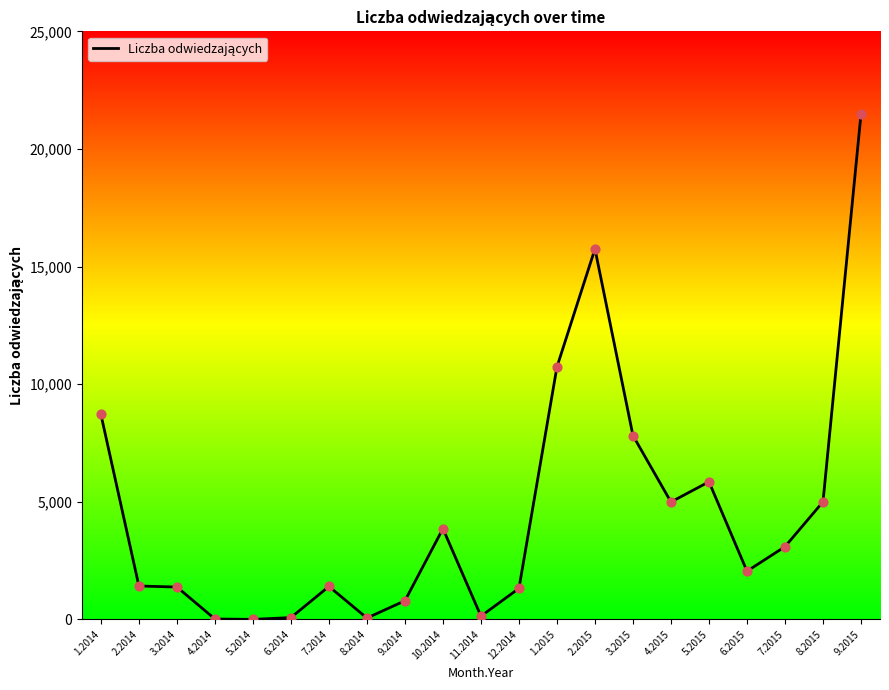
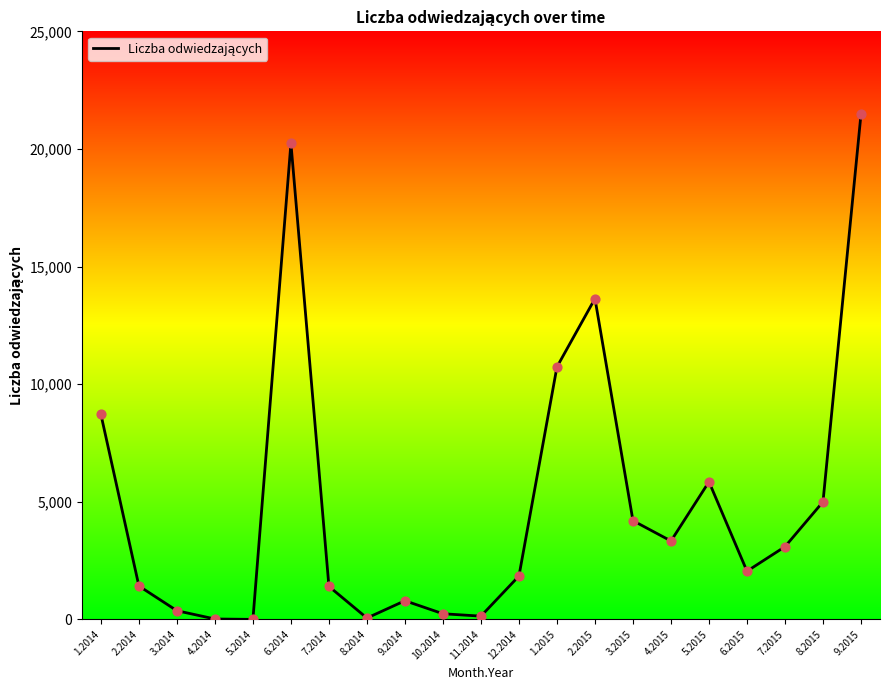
  {
    "1.2014": "8,700",
    "2.2014": "1,400",
-   "3.2014": "1,400",
+   "3.2014": "400",
    "4.2014": "0",
    "5.2014": "0",
-   "6.2014": "100",
+   "6.2014": "20,200",
    "7.2014": "1,400",
    "8.2014": "100",
    "9.2014": "800",
-   "10.2014": "3,900",
+   "10.2014": "200",
    "11.2014": "100",
-   "12.2014": "1,300",
+   "12.2014": "1,800",
    "1.2015": "10,700",
-   "2.2015": "15,800",
-   "3.2015": "7,800",
-   "4.2015": "5,000",
+   "2.2015": "13,600",
+   "3.2015": "4,200",
+   "4.2015": "3,300",
    "5.2015": "5,900",
    "6.2015": "2,100",
    "7.2015": "3,100",
    "8.2015": "5,000",
    "9.2015": "21,500"
  }
